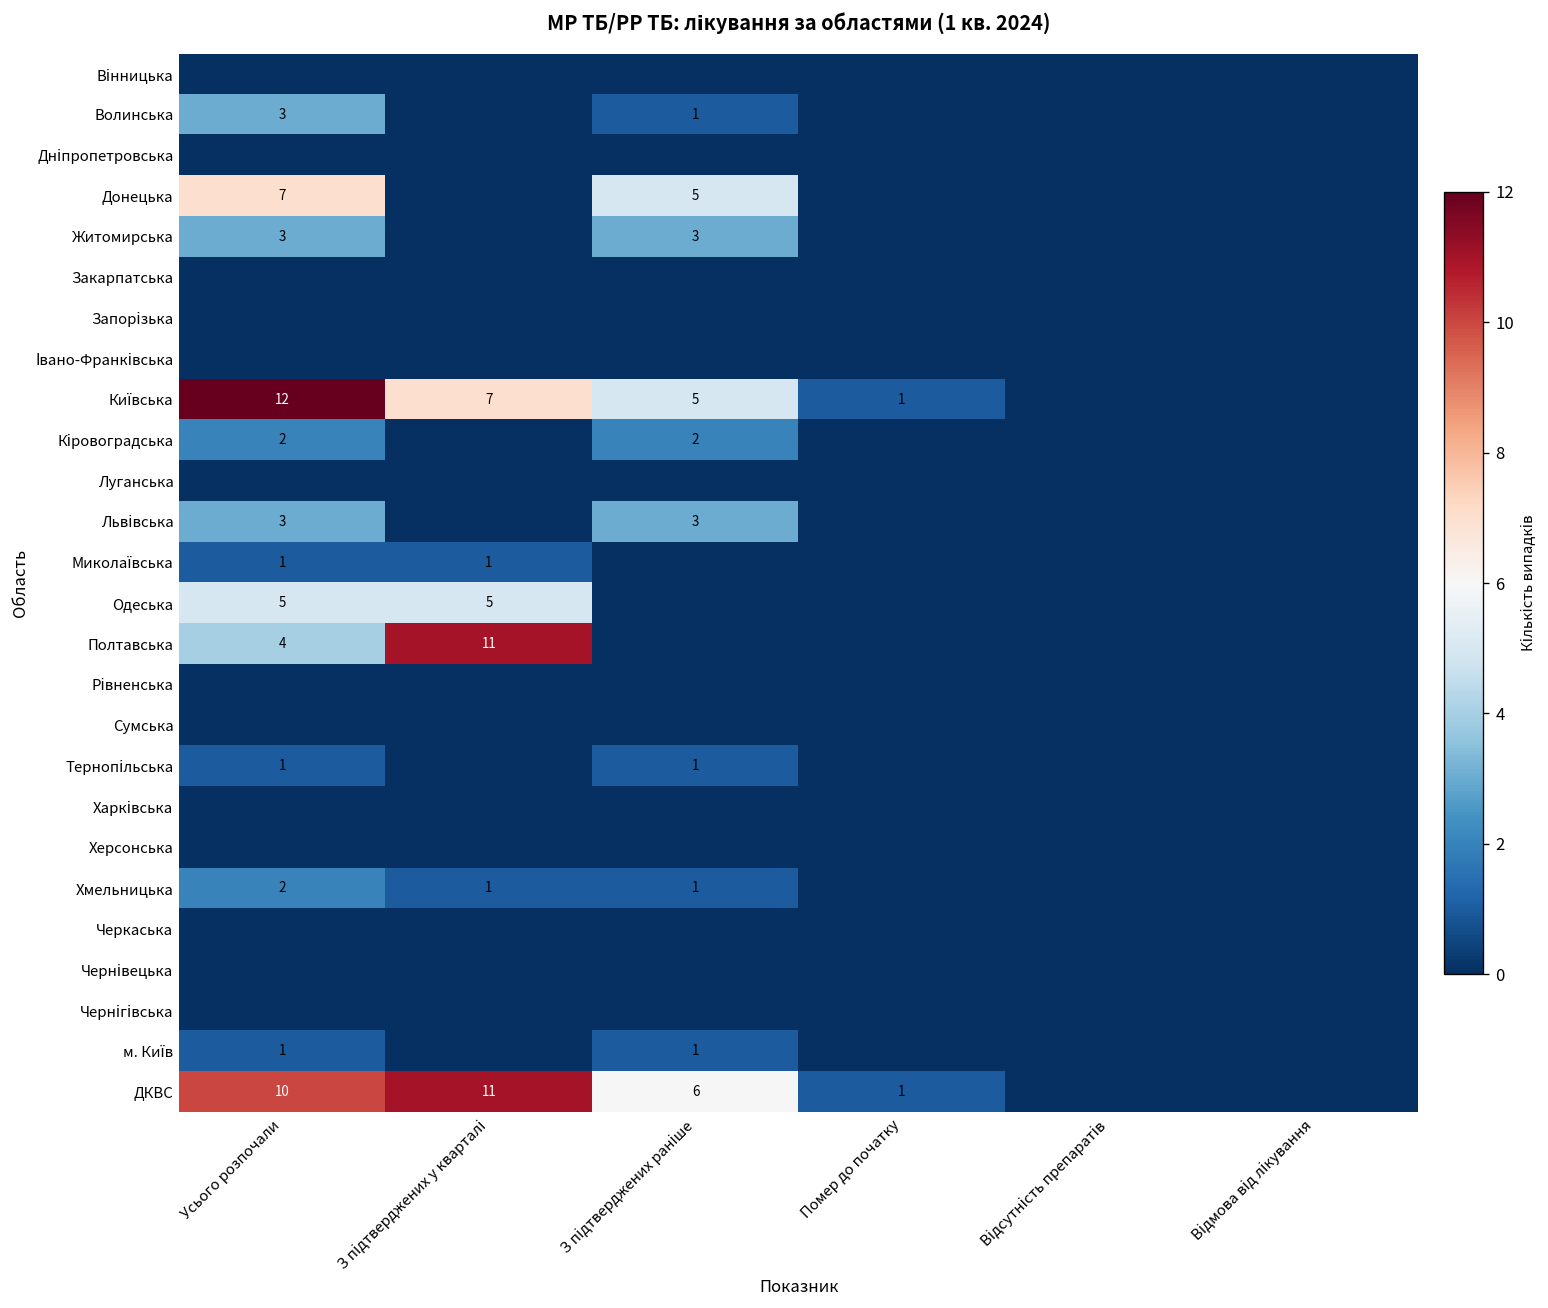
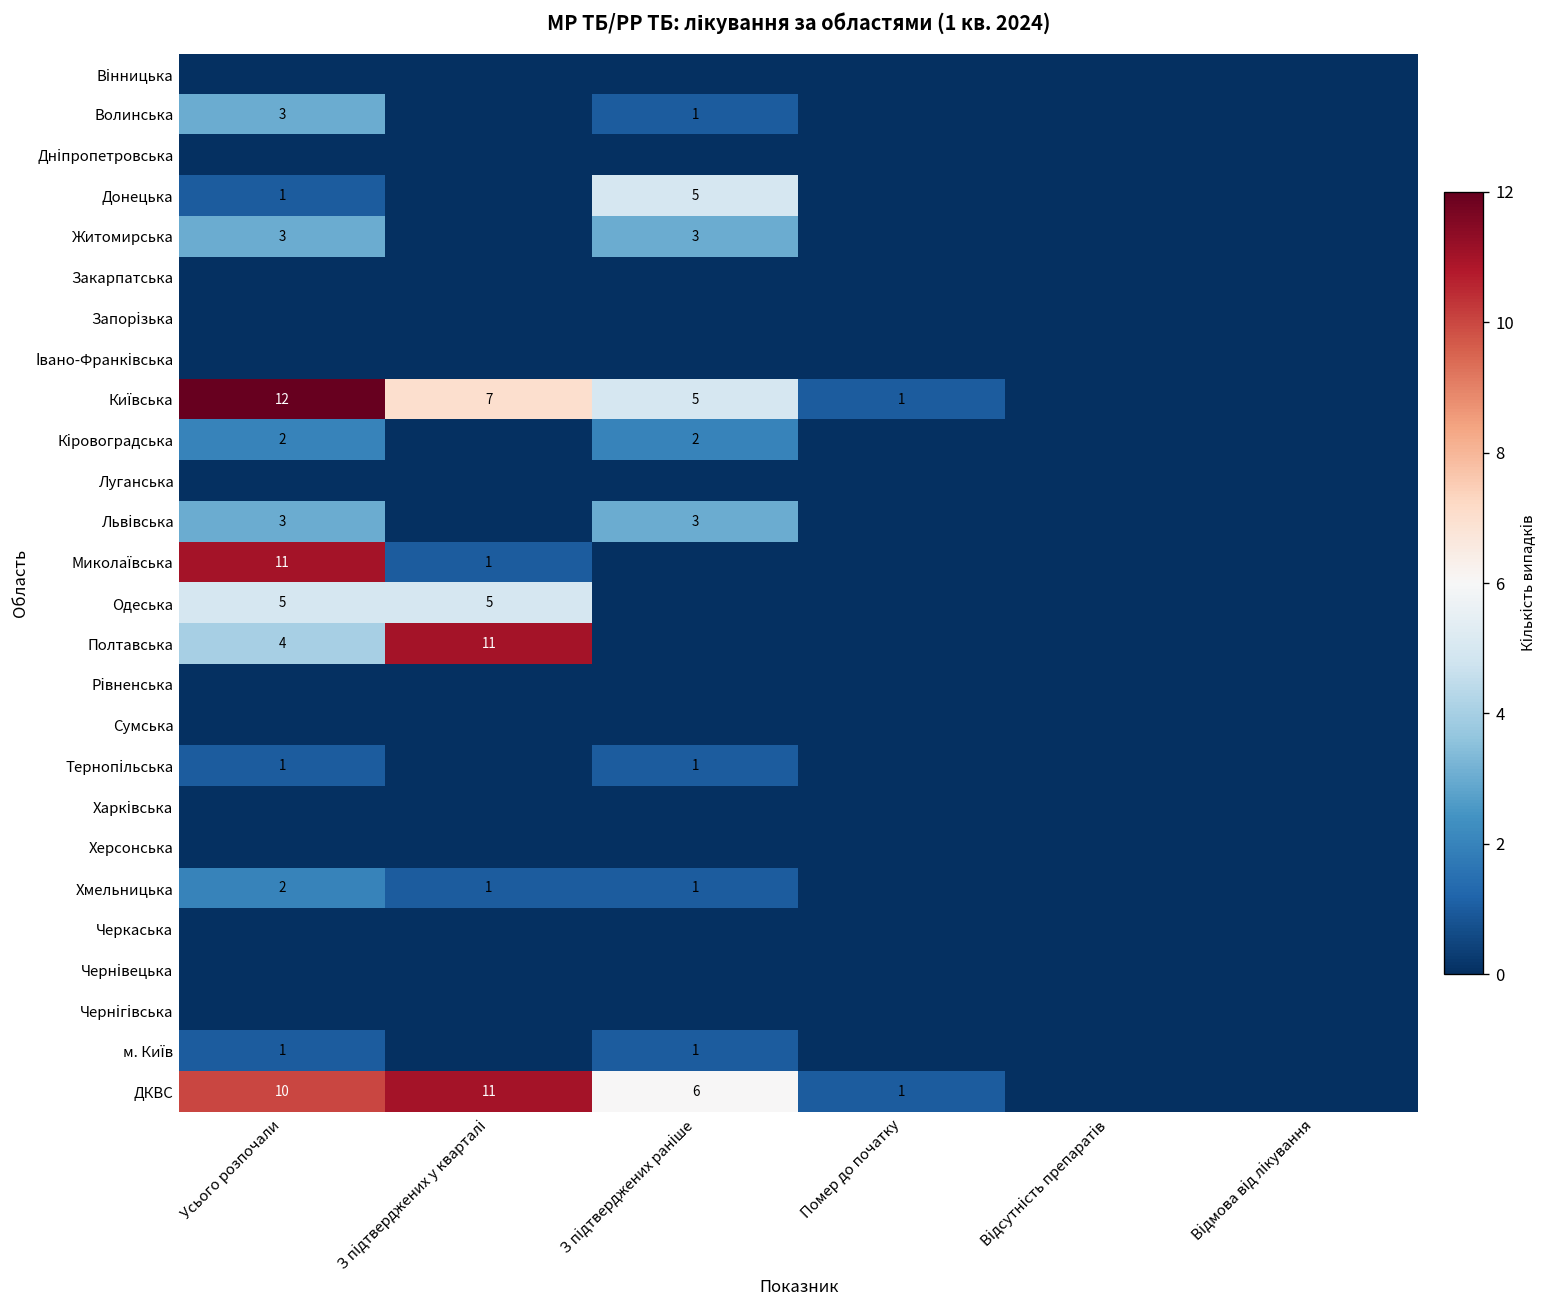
  {
    "Волинська": {
      "Усього розпочали": 3,
      "З підтверджених раніше": 1
    },
    "Донецька": {
-     "Усього розпочали": 7,
+     "Усього розпочали": 1,
      "З підтверджених раніше": 5
    },
    "Житомирська": {
      "Усього розпочали": 3,
      "З підтверджених раніше": 3
    },
    "Київська": {
      "Усього розпочали": 12,
      "З підтверджених у кварталі": 7,
      "З підтверджених раніше": 5,
      "Помер до початку": 1
    },
    "Кіровоградська": {
      "Усього розпочали": 2,
      "З підтверджених раніше": 2
    },
    "Львівська": {
      "Усього розпочали": 3,
      "З підтверджених раніше": 3
    },
    "Миколаївська": {
-     "Усього розпочали": 1,
+     "Усього розпочали": 11,
      "З підтверджених у кварталі": 1
    },
    "Одеська": {
      "Усього розпочали": 5,
      "З підтверджених у кварталі": 5
    },
    "Полтавська": {
      "Усього розпочали": 4,
      "З підтверджених у кварталі": 11
    },
    "Тернопільська": {
      "Усього розпочали": 1,
      "З підтверджених раніше": 1
    },
    "Хмельницька": {
      "Усього розпочали": 2,
      "З підтверджених у кварталі": 1,
      "З підтверджених раніше": 1
    },
    "м. Київ": {
      "Усього розпочали": 1,
      "З підтверджених раніше": 1
    },
    "ДКВС": {
      "Усього розпочали": 10,
      "З підтверджених у кварталі": 11,
      "З підтверджених раніше": 6,
      "Помер до початку": 1
    }
  }
